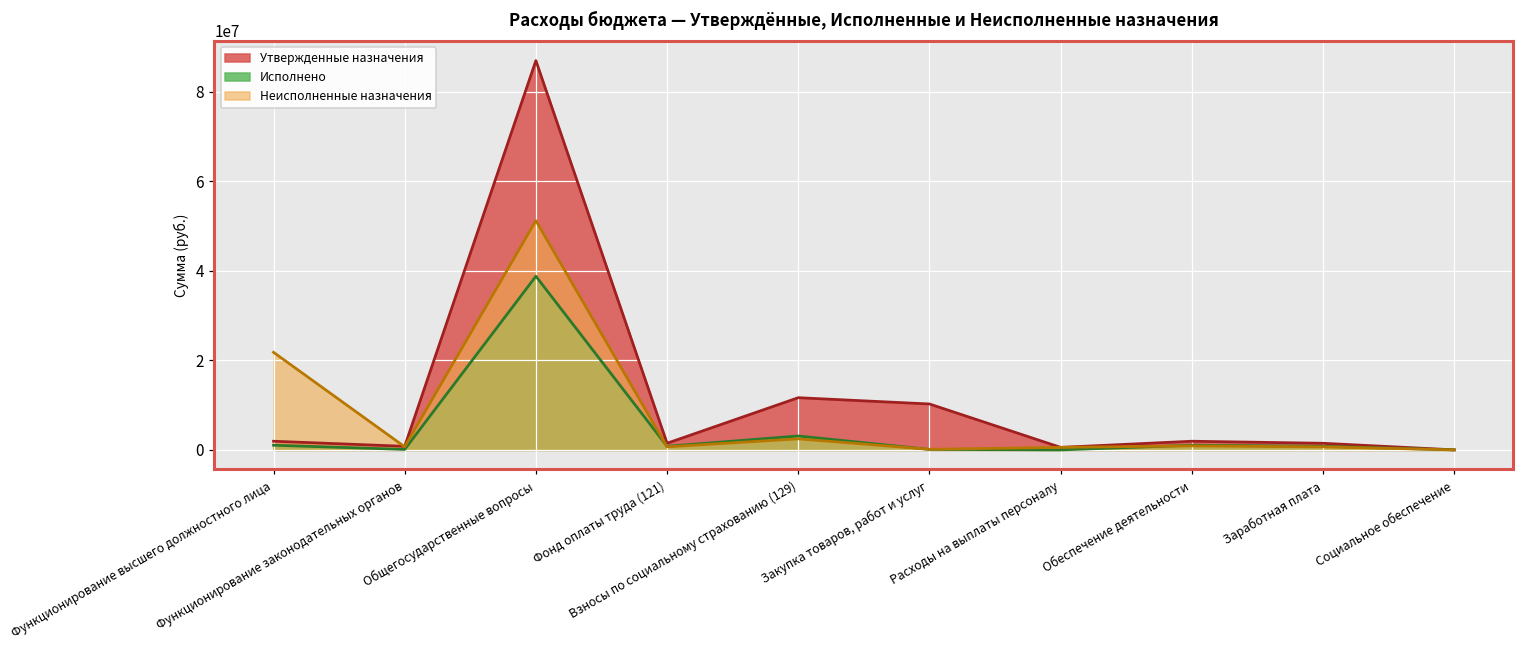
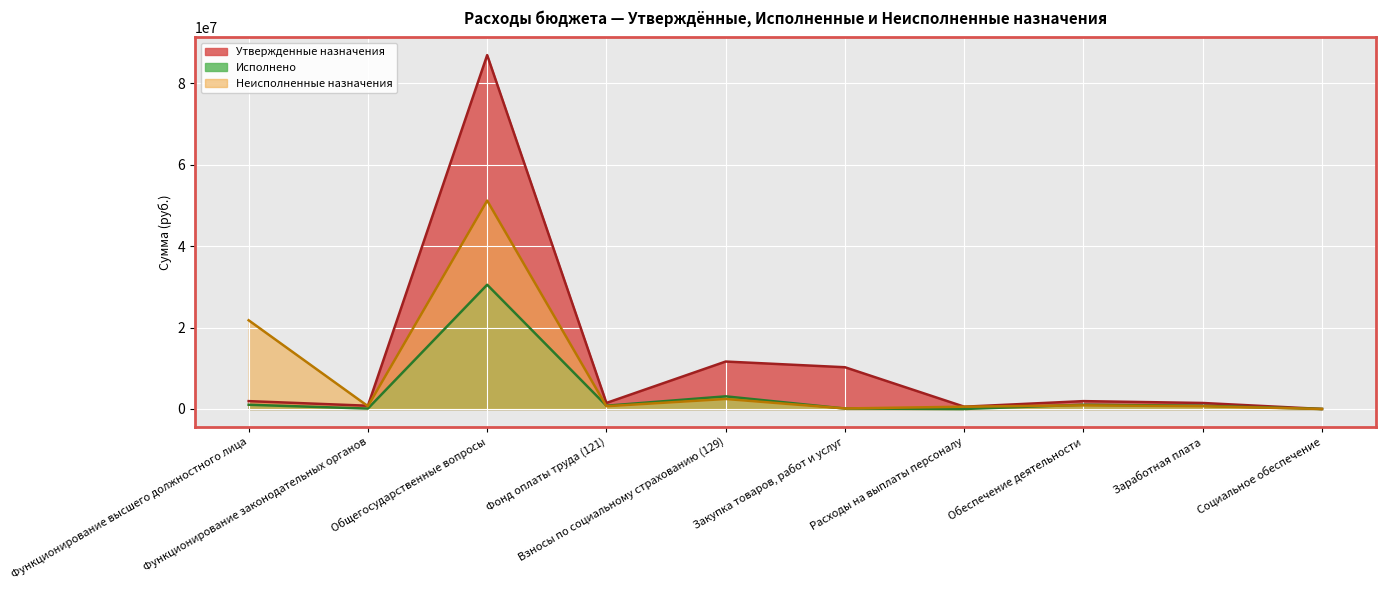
  {
    "Утвержденные назначения": {
      "Функционирование высшего должностного лица": 2000000,
      "Общегосударственные вопросы": 87000000,
      "Фонд оплаты труда (121)": 1000000,
      "Взносы по социальному страхованию (129)": 12000000,
      "Закупка товаров, работ и услуг": 10000000,
      "Обеспечение деятельности": 2000000,
      "Заработная плата": 1000000
    },
    "Исполнено": {
      "Функционирование высшего должностного лица": 1000000,
-     "Общегосударственные вопросы": 39000000,
+     "Общегосударственные вопросы": 31000000,
      "Взносы по социальному страхованию (129)": 3000000
    },
    "Неисполненные назначения": {
      "Функционирование высшего должностного лица": 22000000,
      "Общегосударственные вопросы": 51000000,
      "Взносы по социальному страхованию (129)": 2000000
    }
  }
